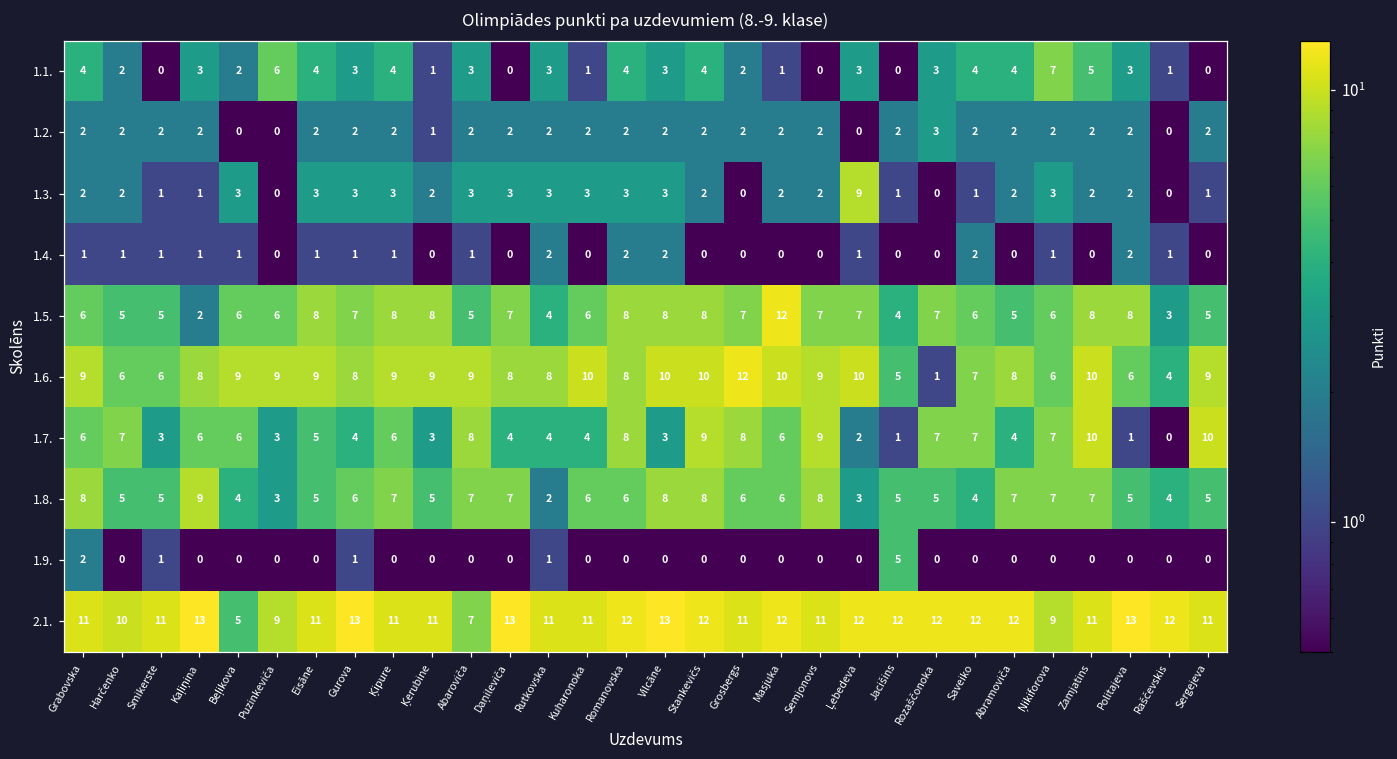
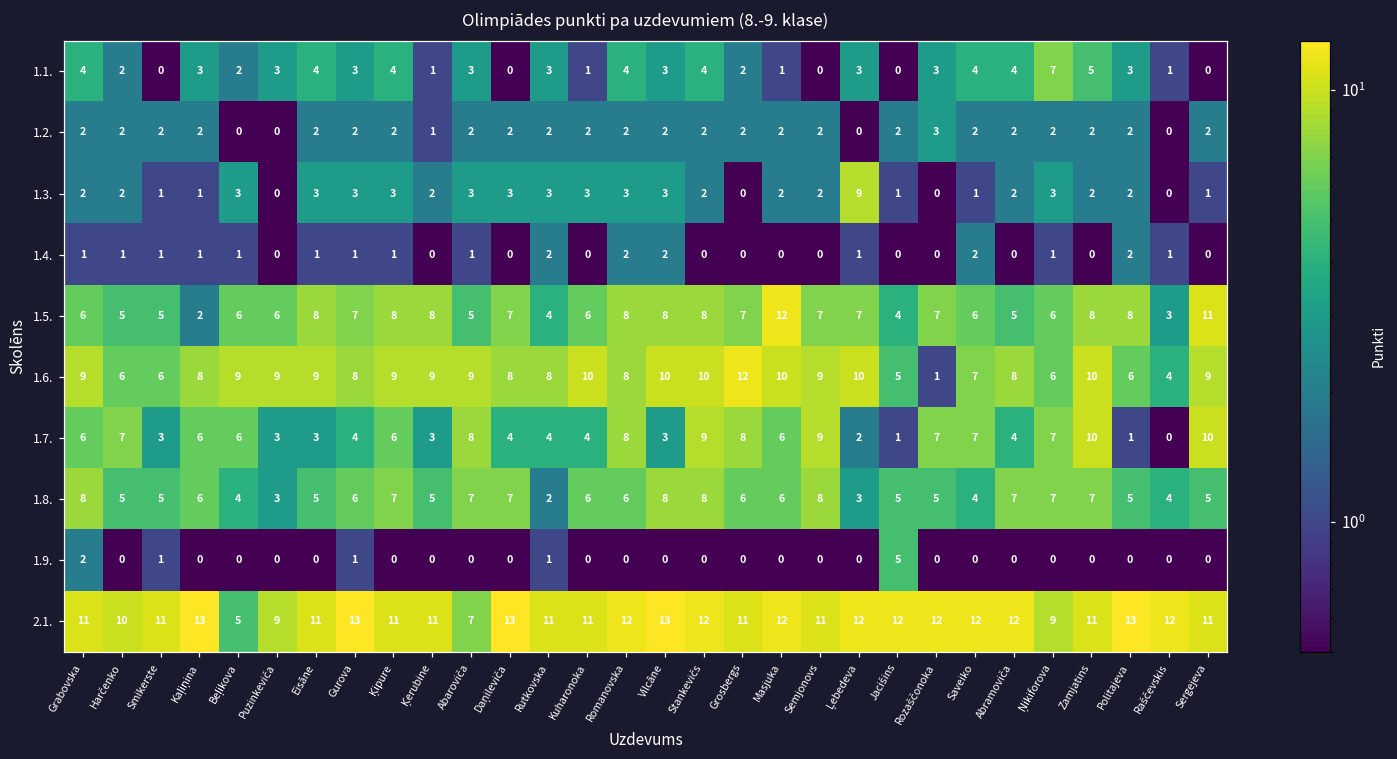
  {
    "1.1.": {
      "Grabovska": 4,
      "Harčenko": 2,
      "Smikerste": 0,
      "Kaļiņina": 3,
      "Beļikova": 2,
-     "Puzinkeviča": 6,
+     "Puzinkeviča": 3,
      "Eisāne": 4,
      "Gurova": 3,
      "Ķipure": 4,
      "Ķerubine": 1,
      "Abaroviča": 3,
      "Daņileviča": 0,
      "Rutkovska": 3,
      "Kuharonoka": 1,
      "Romanovska": 4,
      "Vilcāne": 3,
      "Stankevičs": 4,
      "Grosbergs": 2,
      "Masjuka": 1,
      "Semjonovs": 0,
      "Ļebedeva": 3,
      "Jacišins": 0,
      "Rozaščonoka": 3,
      "Saveiko": 4,
      "Abramoviča": 4,
      "Ņikiforova": 7,
      "Zamjatins": 5,
      "Politajeva": 3,
      "Raščevskis": 1,
      "Sergejeva": 0
    },
    "1.5.": {
      "Grabovska": 6,
      "Harčenko": 5,
      "Smikerste": 5,
      "Kaļiņina": 2,
      "Beļikova": 6,
      "Puzinkeviča": 6,
      "Eisāne": 8,
      "Gurova": 7,
      "Ķipure": 8,
      "Ķerubine": 8,
      "Abaroviča": 5,
      "Daņileviča": 7,
      "Rutkovska": 4,
      "Kuharonoka": 6,
      "Romanovska": 8,
      "Vilcāne": 8,
      "Stankevičs": 8,
      "Grosbergs": 7,
      "Masjuka": 12,
      "Semjonovs": 7,
      "Ļebedeva": 7,
      "Jacišins": 4,
      "Rozaščonoka": 7,
      "Saveiko": 6,
      "Abramoviča": 5,
      "Ņikiforova": 6,
      "Zamjatins": 8,
      "Politajeva": 8,
      "Raščevskis": 3,
-     "Sergejeva": 5
+     "Sergejeva": 11
    },
    "1.7.": {
      "Grabovska": 6,
      "Harčenko": 7,
      "Smikerste": 3,
      "Kaļiņina": 6,
      "Beļikova": 6,
      "Puzinkeviča": 3,
-     "Eisāne": 5,
+     "Eisāne": 3,
      "Gurova": 4,
      "Ķipure": 6,
      "Ķerubine": 3,
      "Abaroviča": 8,
      "Daņileviča": 4,
      "Rutkovska": 4,
      "Kuharonoka": 4,
      "Romanovska": 8,
      "Vilcāne": 3,
      "Stankevičs": 9,
      "Grosbergs": 8,
      "Masjuka": 6,
      "Semjonovs": 9,
      "Ļebedeva": 2,
      "Jacišins": 1,
      "Rozaščonoka": 7,
      "Saveiko": 7,
      "Abramoviča": 4,
      "Ņikiforova": 7,
      "Zamjatins": 10,
      "Politajeva": 1,
      "Raščevskis": 0,
      "Sergejeva": 10
    },
    "1.8.": {
      "Grabovska": 8,
      "Harčenko": 5,
      "Smikerste": 5,
-     "Kaļiņina": 9,
+     "Kaļiņina": 6,
      "Beļikova": 4,
      "Puzinkeviča": 3,
      "Eisāne": 5,
      "Gurova": 6,
      "Ķipure": 7,
      "Ķerubine": 5,
      "Abaroviča": 7,
      "Daņileviča": 7,
      "Rutkovska": 2,
      "Kuharonoka": 6,
      "Romanovska": 6,
      "Vilcāne": 8,
      "Stankevičs": 8,
      "Grosbergs": 6,
      "Masjuka": 6,
      "Semjonovs": 8,
      "Ļebedeva": 3,
      "Jacišins": 5,
      "Rozaščonoka": 5,
      "Saveiko": 4,
      "Abramoviča": 7,
      "Ņikiforova": 7,
      "Zamjatins": 7,
      "Politajeva": 5,
      "Raščevskis": 4,
      "Sergejeva": 5
    }
  }
